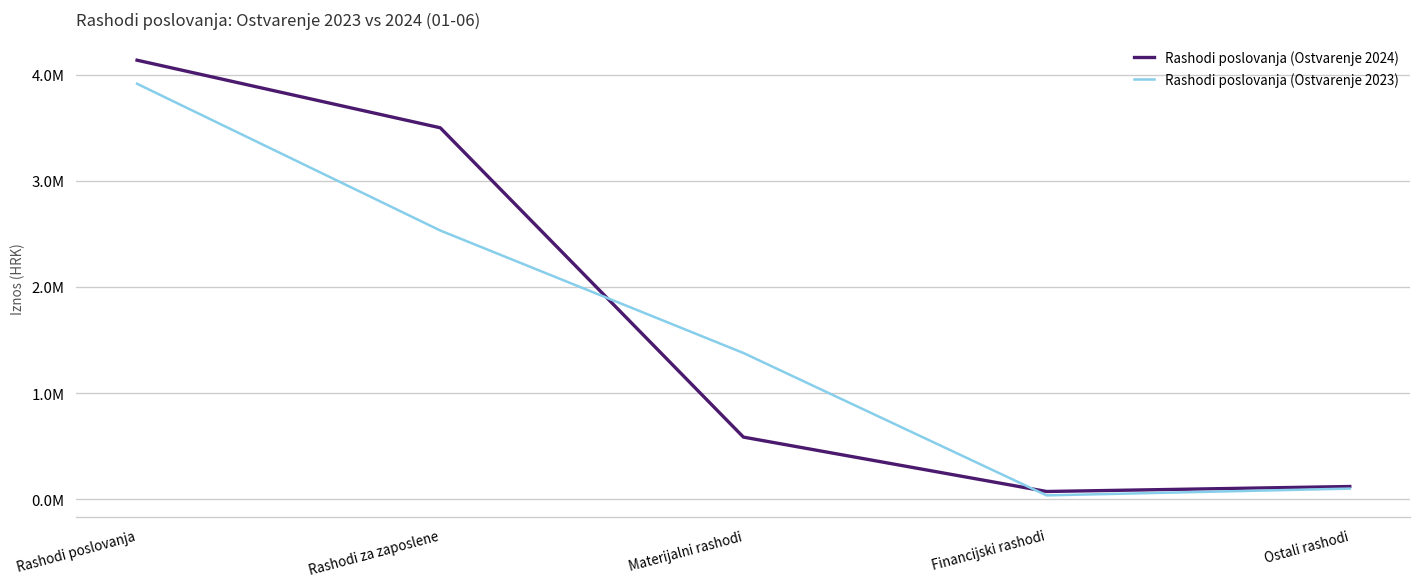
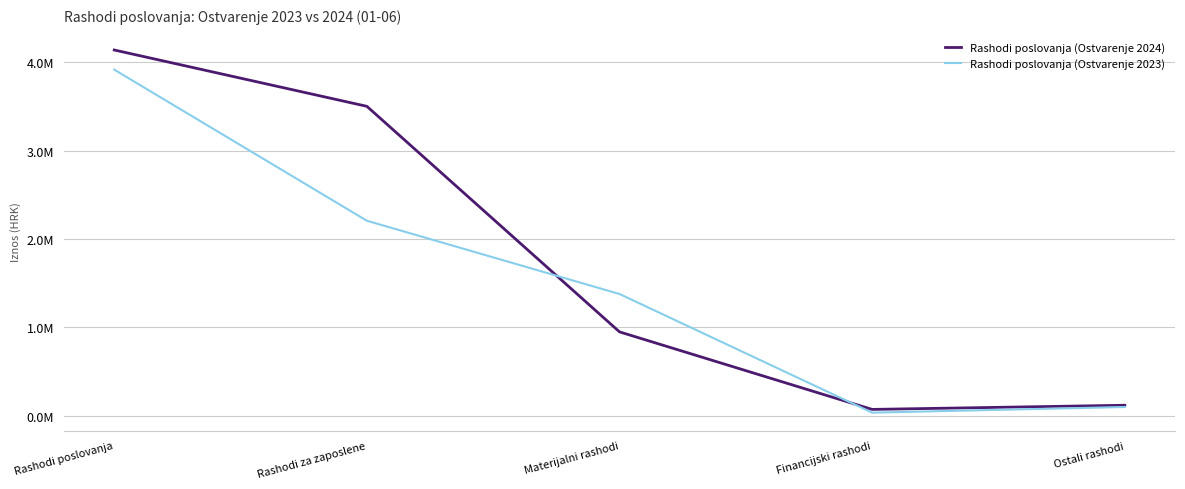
  {
    "Rashodi poslovanja (Ostvarenje 2024)": {
      "Rashodi poslovanja": 4100000,
      "Rashodi za zaposlene": 3500000,
-     "Materijalni rashodi": 600000,
+     "Materijalni rashodi": 900000,
      "Financijski rashodi": 100000
    },
    "Rashodi poslovanja (Ostvarenje 2023)": {
      "Rashodi poslovanja": 3900000,
-     "Rashodi za zaposlene": 2500000,
+     "Rashodi za zaposlene": 2200000,
      "Materijalni rashodi": 1400000,
      "Financijski rashodi": 0
    }
  }
